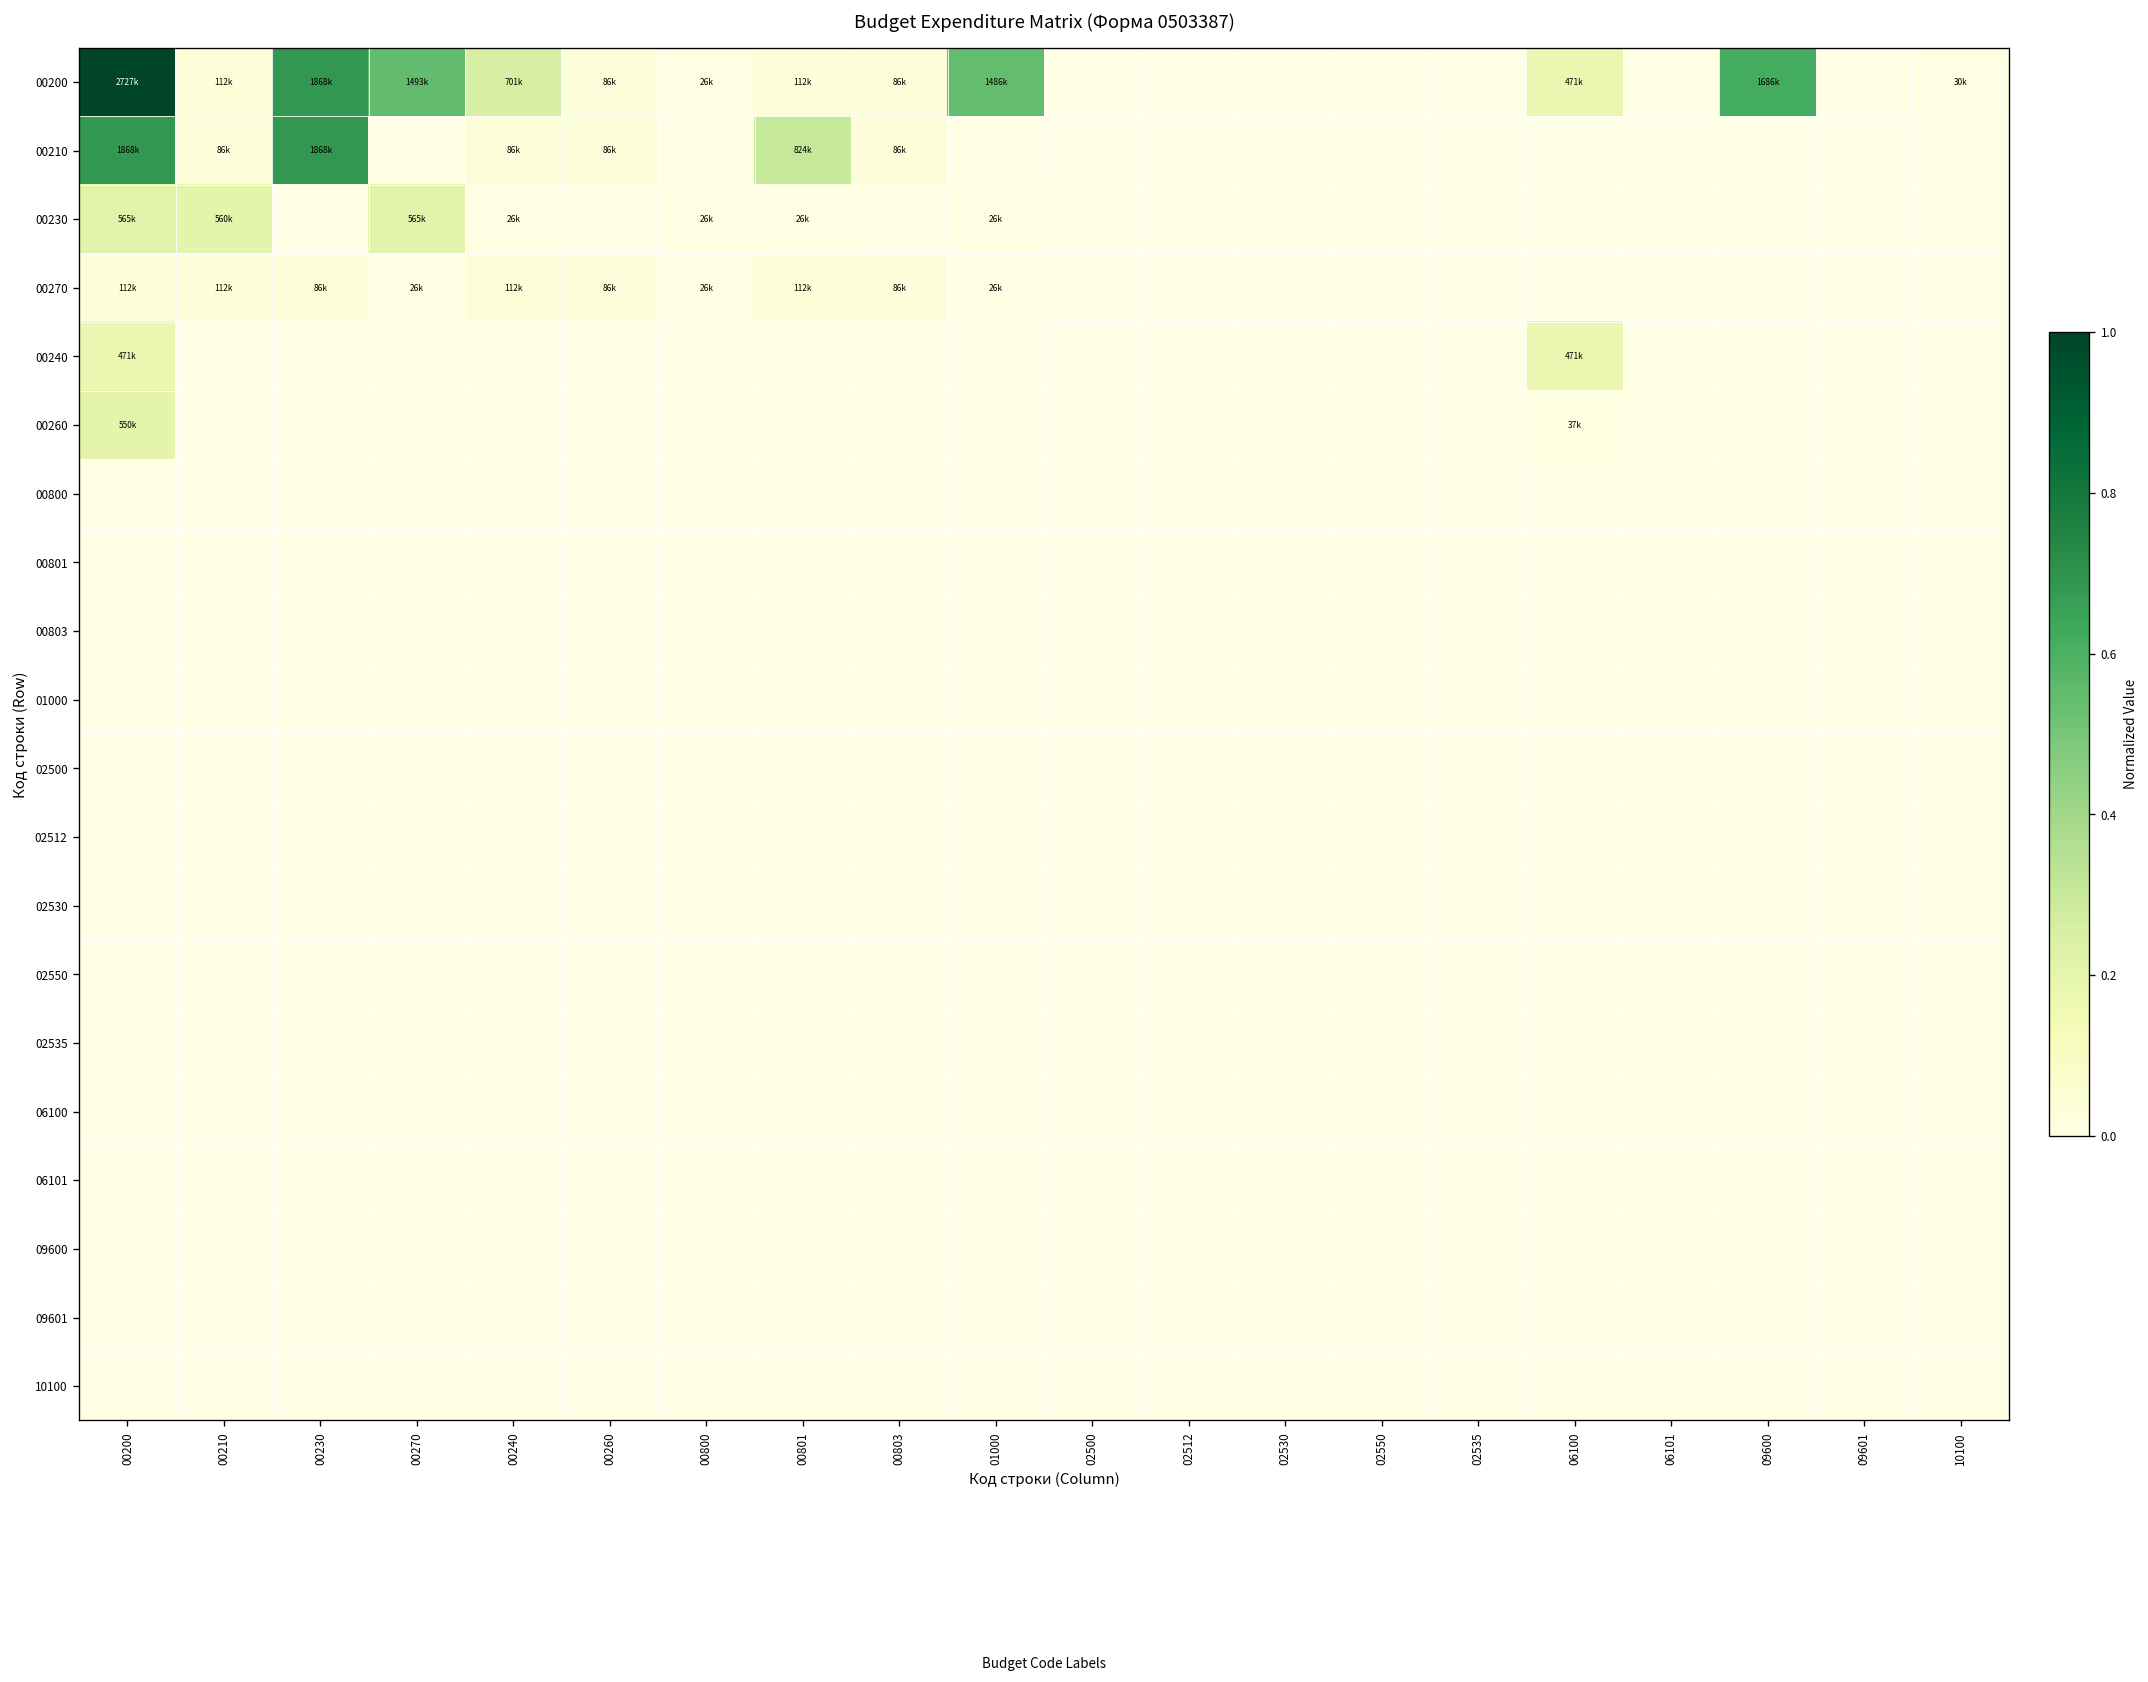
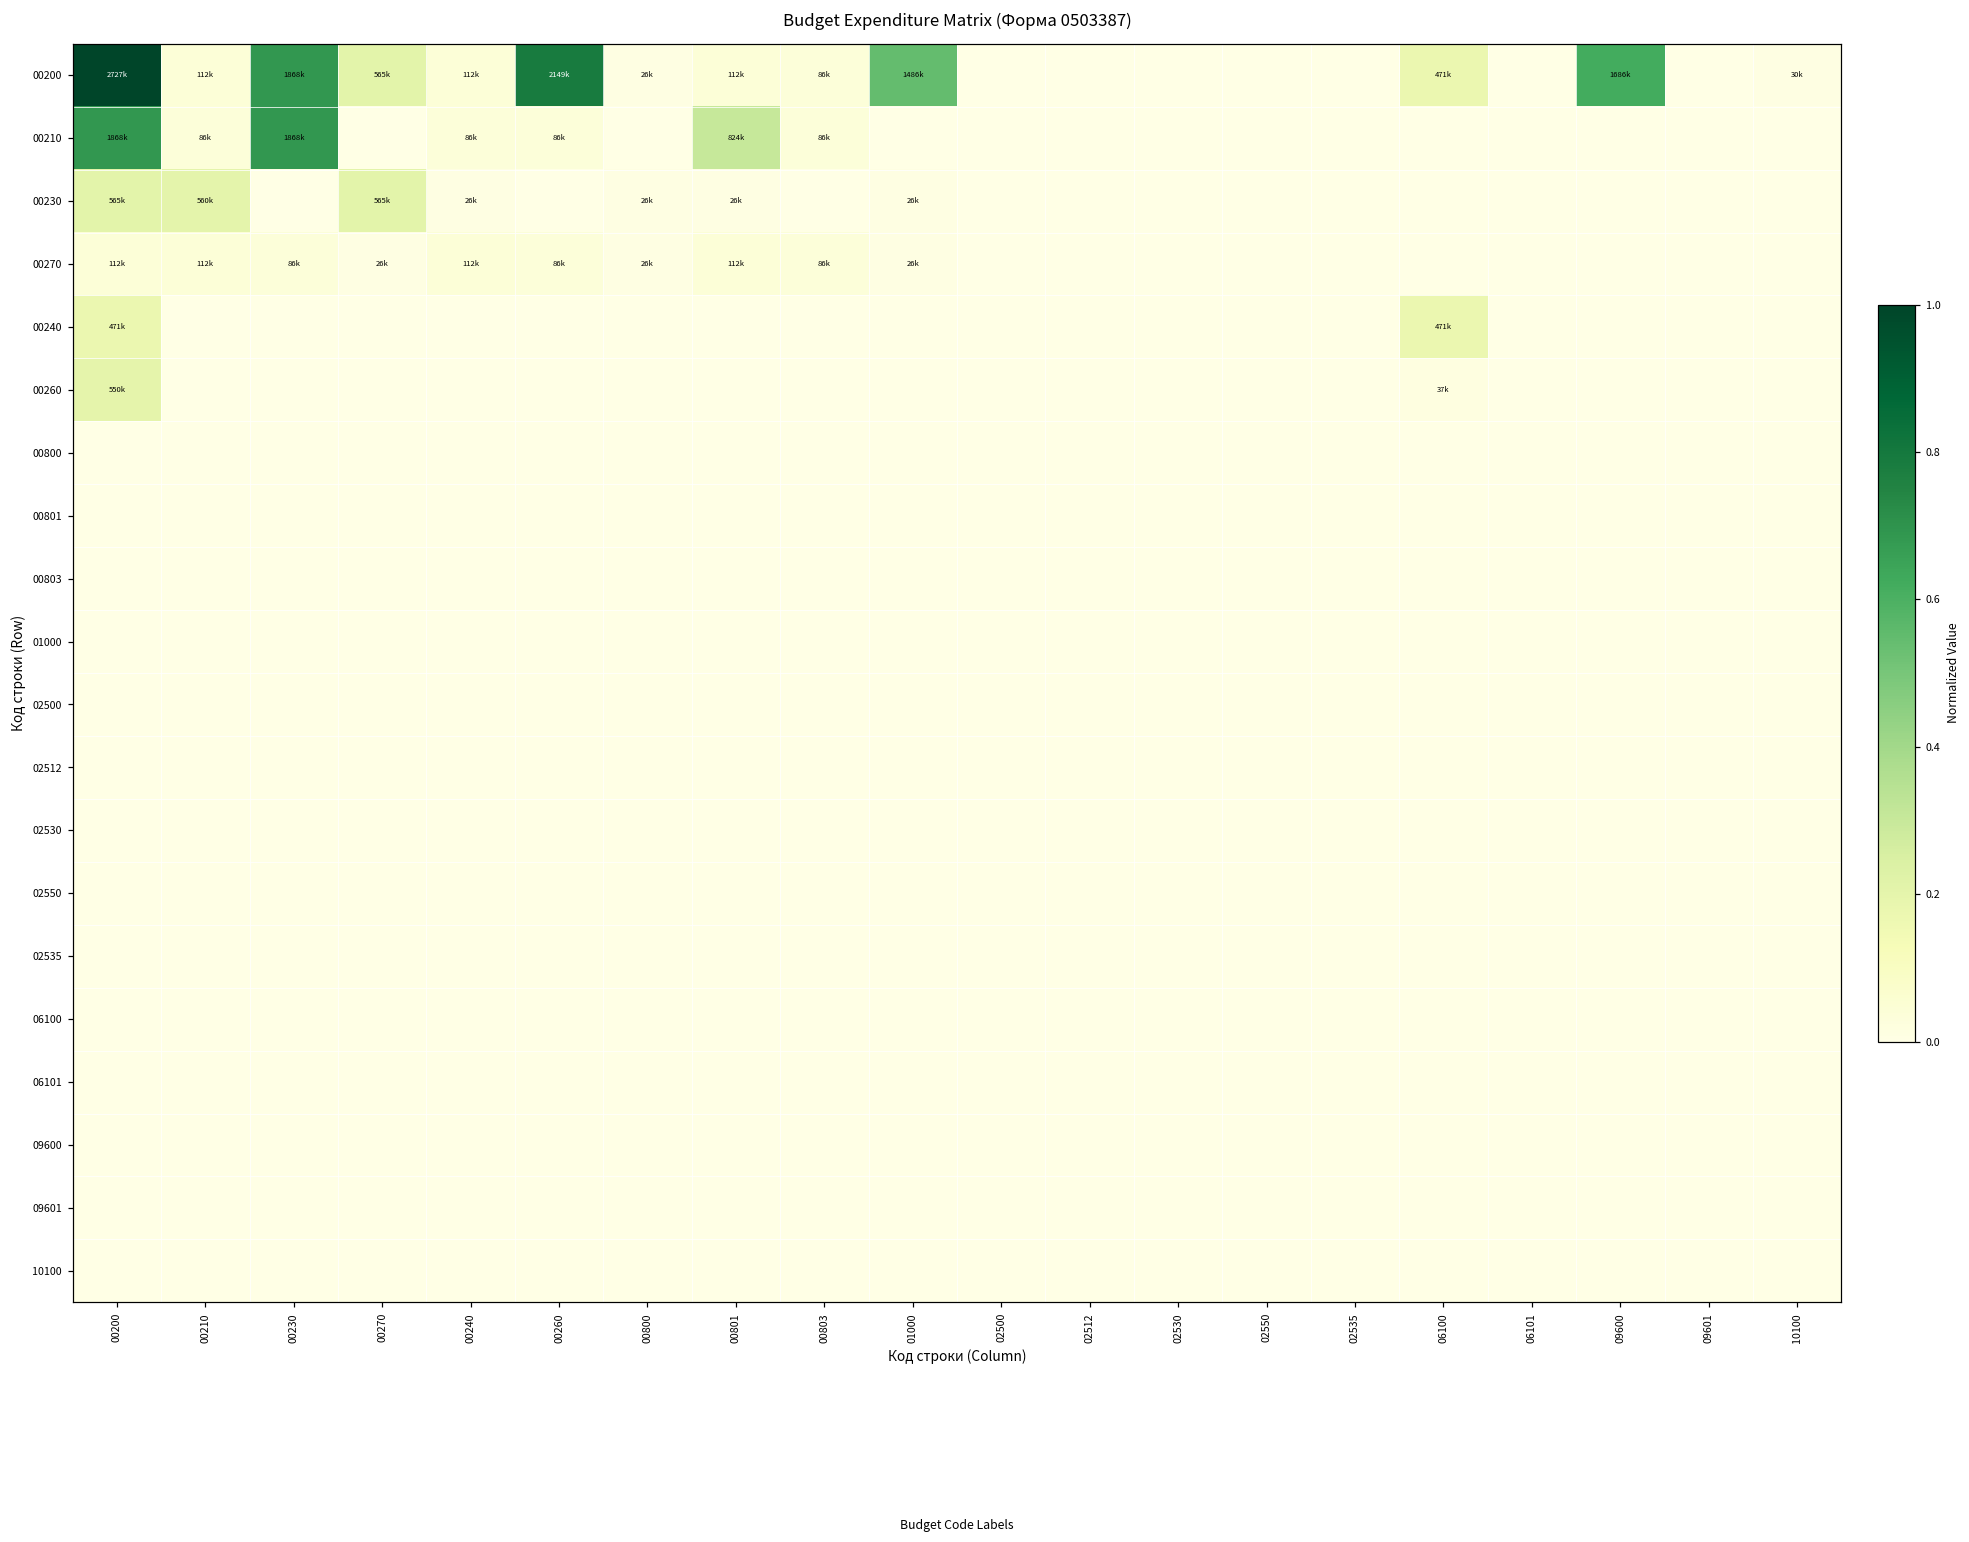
  {
    "00200": {
      "00200": "2727k",
      "00210": "112k",
      "00230": "1868k",
-     "00270": "1493k",
-     "00240": "701k",
-     "00260": "86k",
+     "00270": "565k",
+     "00240": "112k",
+     "00260": "2149k",
      "00800": "26k",
      "00801": "112k",
      "00803": "86k",
      "01000": "1486k",
      "06100": "471k",
      "09600": "1686k",
      "10100": "30k"
    },
    "00210": {
      "00200": "1868k",
      "00210": "86k",
      "00230": "1868k",
      "00240": "86k",
      "00260": "86k",
      "00801": "824k",
      "00803": "86k"
    },
    "00230": {
      "00200": "565k",
      "00210": "560k",
      "00270": "565k",
      "00240": "26k",
      "00800": "26k",
      "00801": "26k",
      "01000": "26k"
    },
    "00270": {
      "00200": "112k",
      "00210": "112k",
      "00230": "86k",
      "00270": "26k",
      "00240": "112k",
      "00260": "86k",
      "00800": "26k",
      "00801": "112k",
      "00803": "86k",
      "01000": "26k"
    },
    "00240": {
      "00200": "471k",
      "06100": "471k"
    },
    "00260": {
      "00200": "550k",
      "06100": "37k"
    }
  }
